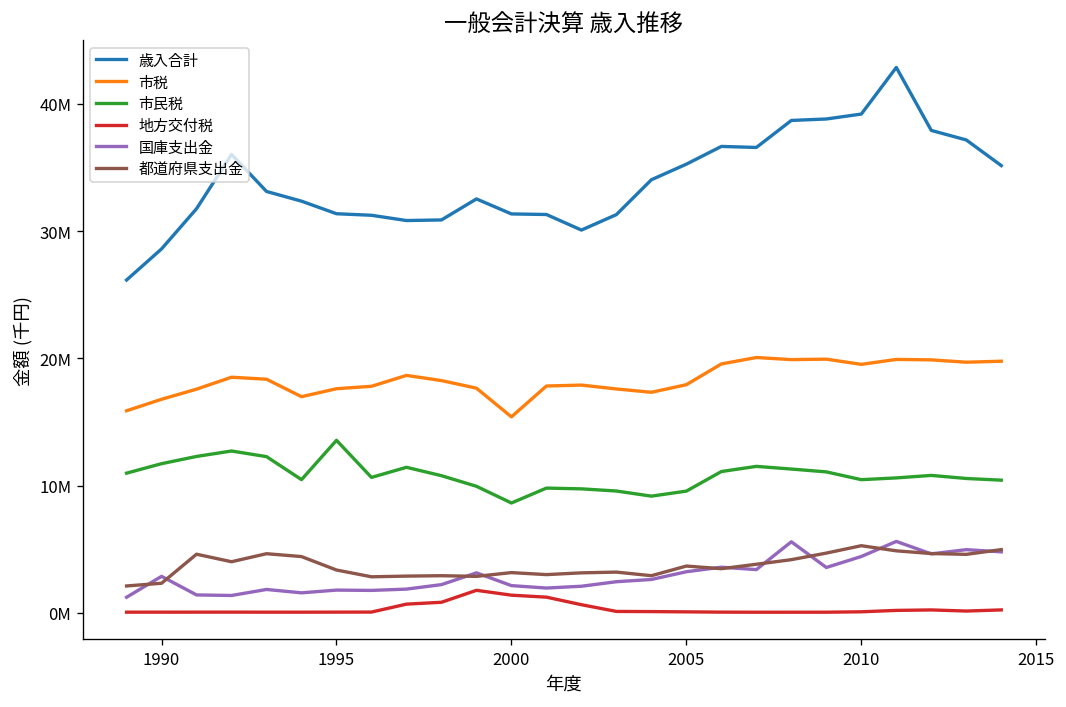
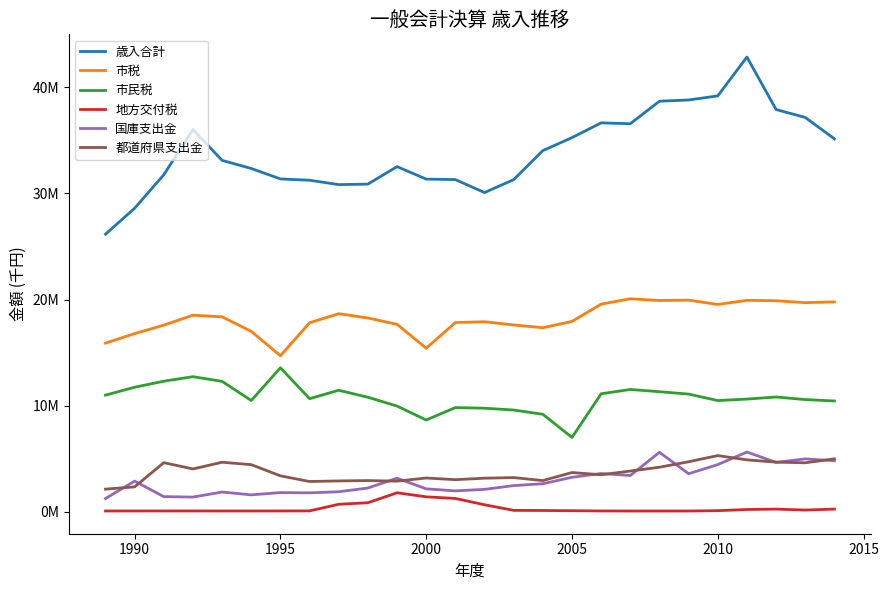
  {
    "歳入合計": {
      "1990": 28600000,
      "1995": 31400000,
      "2000": 31400000,
      "2005": 35300000,
      "2010": 39200000
    },
    "市税": {
      "1990": 16800000,
-     "1995": 17600000,
+     "1995": 14700000,
      "2000": 15400000,
      "2005": 17900000,
      "2010": 19500000
    },
    "市民税": {
      "1990": 11700000,
      "1995": 13600000,
      "2000": 8600000,
-     "2005": 9600000,
+     "2005": 7000000,
      "2010": 10500000
    },
    "地方交付税": {
      "1990": 100000,
      "1995": 100000,
      "2000": 1400000,
      "2005": 100000,
      "2010": 100000
    },
    "国庫支出金": {
      "1990": 2900000,
      "1995": 1800000,
      "2000": 2100000,
      "2005": 3200000,
      "2010": 4400000
    },
    "都道府県支出金": {
      "1990": 2300000,
      "1995": 3400000,
      "2000": 3200000,
      "2005": 3700000,
      "2010": 5300000
    }
  }
